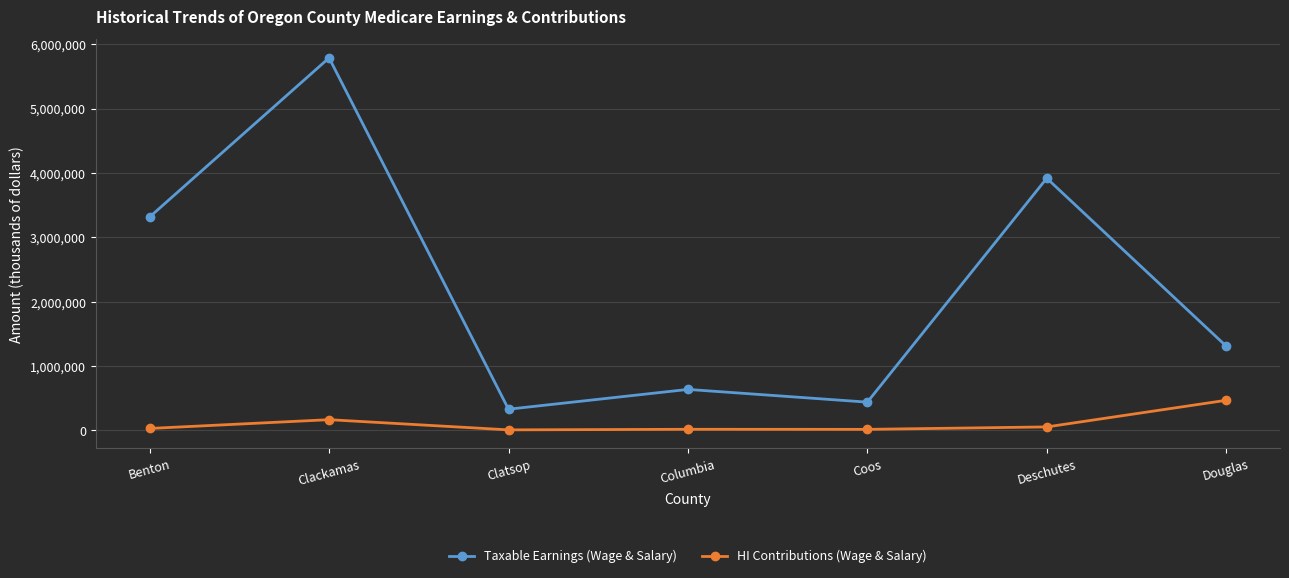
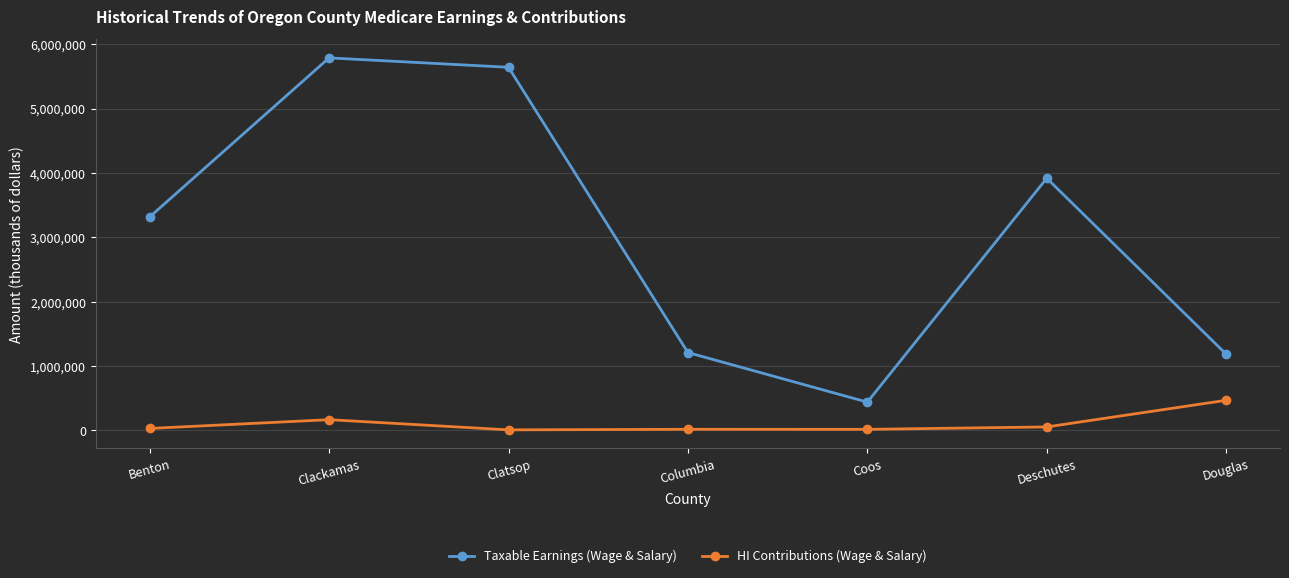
  {
    "Taxable Earnings (Wage & Salary)": {
      "Benton": "3,300,000",
      "Clackamas": "5,800,000",
-     "Clatsop": "300,000",
-     "Columbia": "600,000",
+     "Clatsop": "5,600,000",
+     "Columbia": "1,200,000",
      "Coos": "400,000",
      "Deschutes": "3,900,000",
-     "Douglas": "1,300,000"
+     "Douglas": "1,200,000"
    },
    "HI Contributions (Wage & Salary)": {
      "Benton": "0",
      "Clackamas": "200,000",
      "Clatsop": "0",
      "Columbia": "0",
      "Coos": "0",
      "Deschutes": "100,000",
      "Douglas": "500,000"
    }
  }
